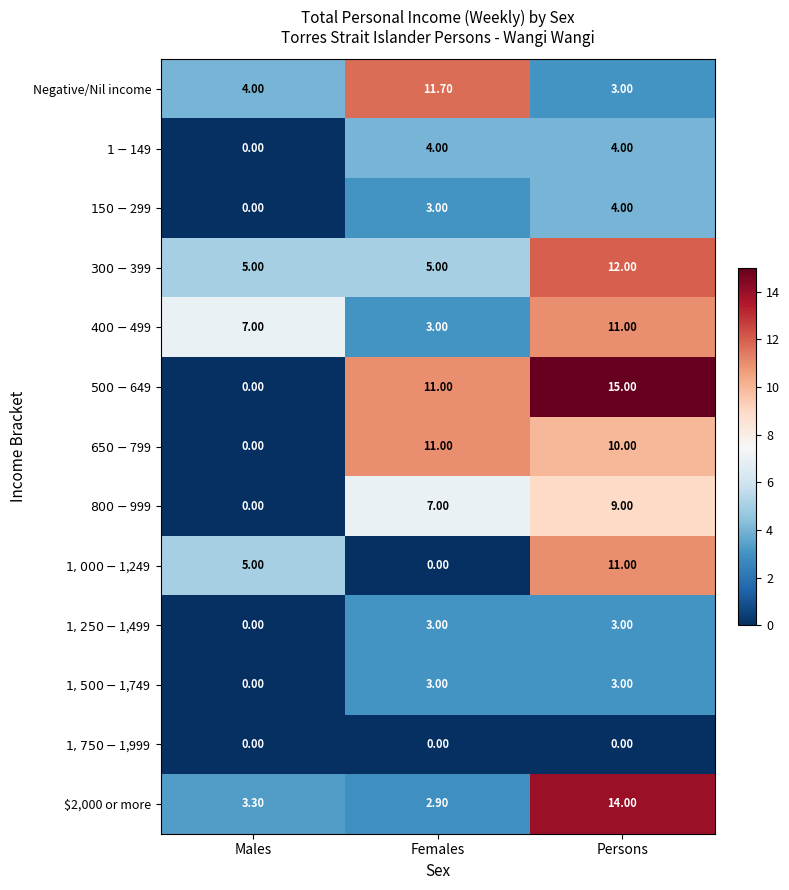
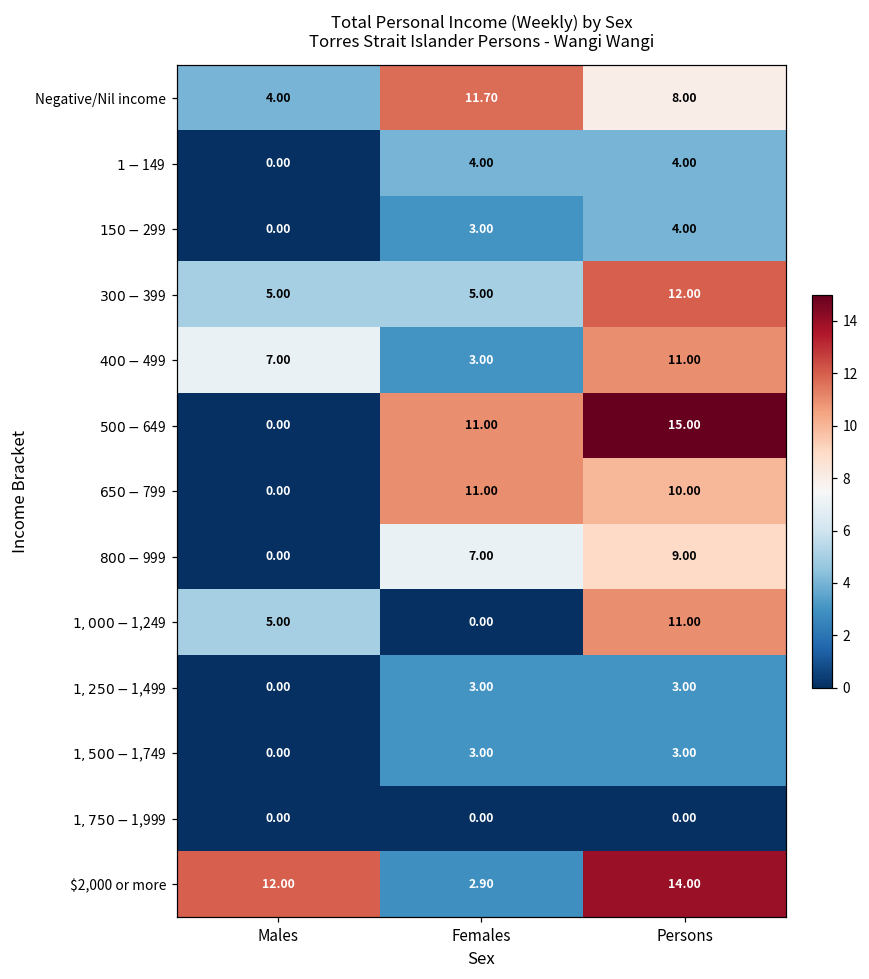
  {
    "Negative/Nil income": {
      "Males": 4.00,
      "Females": 11.70,
-     "Persons": 3.00
+     "Persons": 8.00
    },
    "$2,000 or more": {
-     "Males": 3.30,
+     "Males": 12.00,
      "Females": 2.90,
      "Persons": 14.00
    }
  }
